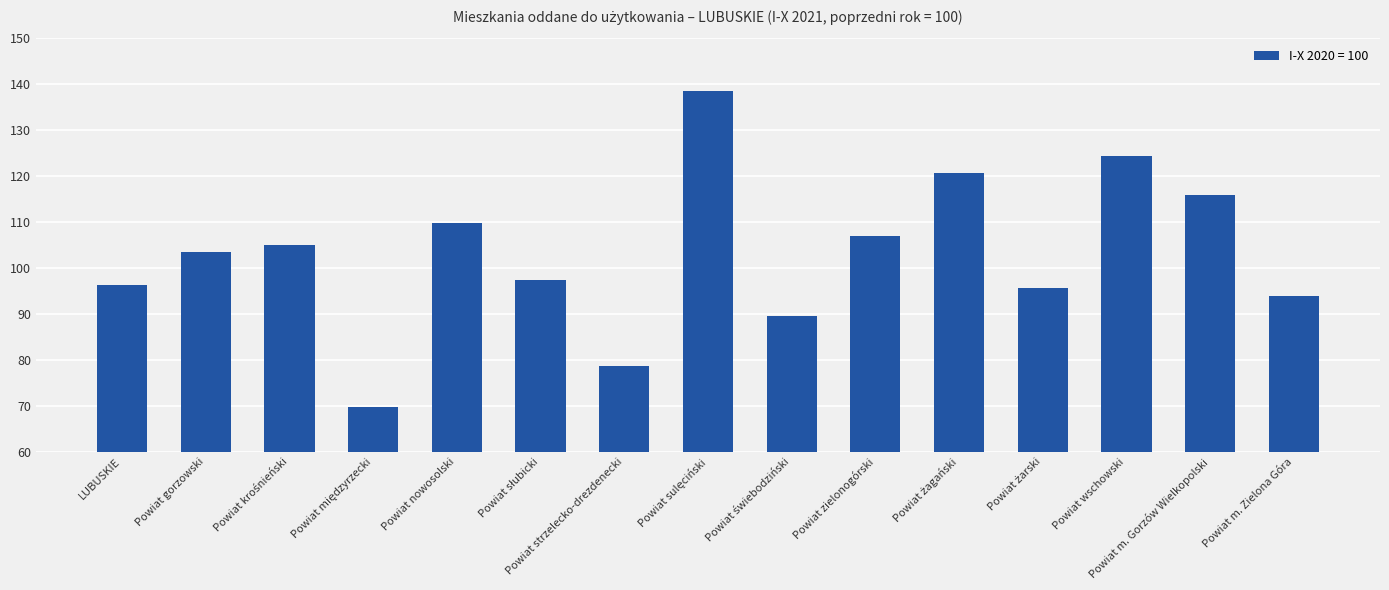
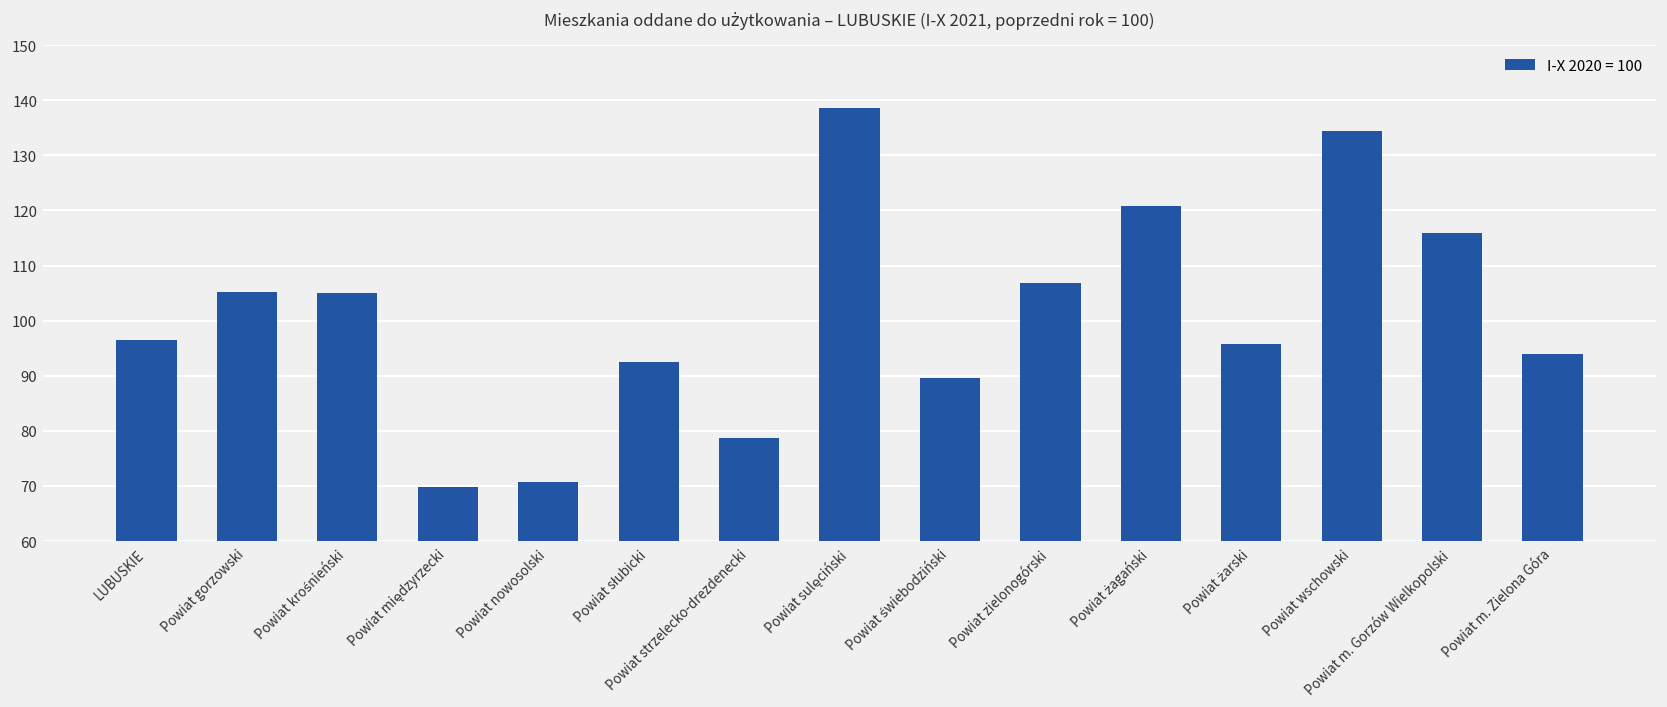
  {
    "LUBUSKIE": 96,
-   "Powiat gorzowski": 103,
+   "Powiat gorzowski": 105,
    "Powiat krośnieński": 105,
    "Powiat międzyrzecki": 70,
-   "Powiat nowosolski": 110,
-   "Powiat słubicki": 98,
+   "Powiat nowosolski": 71,
+   "Powiat słubicki": 93,
    "Powiat strzelecko-drezdenecki": 79,
    "Powiat sulęciński": 139,
    "Powiat świebodziński": 90,
    "Powiat zielonogórski": 107,
    "Powiat żagański": 121,
    "Powiat żarski": 96,
-   "Powiat wschowski": 124,
+   "Powiat wschowski": 134,
    "Powiat m. Gorzów Wielkopolski": 116,
    "Powiat m. Zielona Góra": 94
  }
